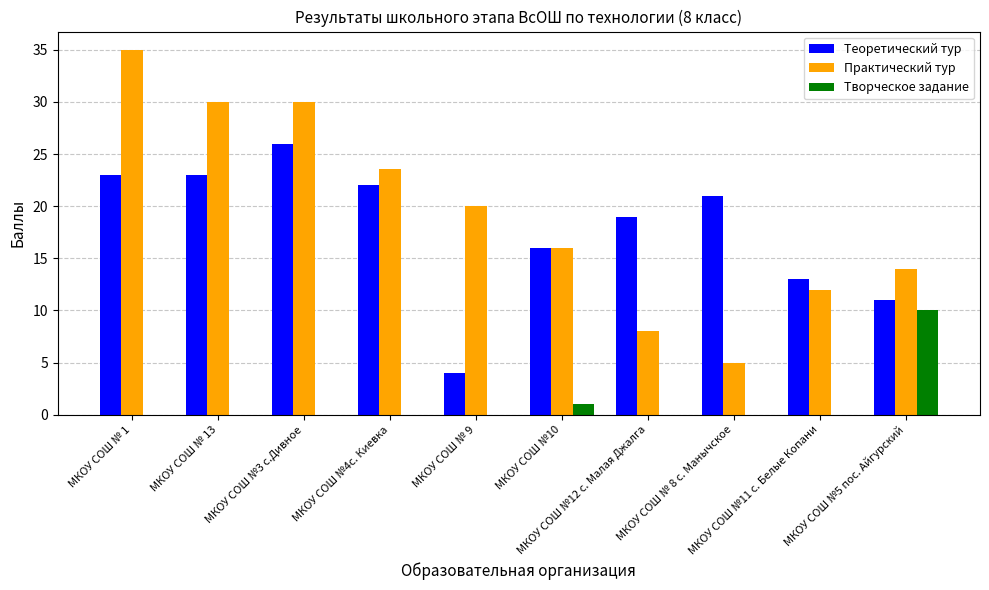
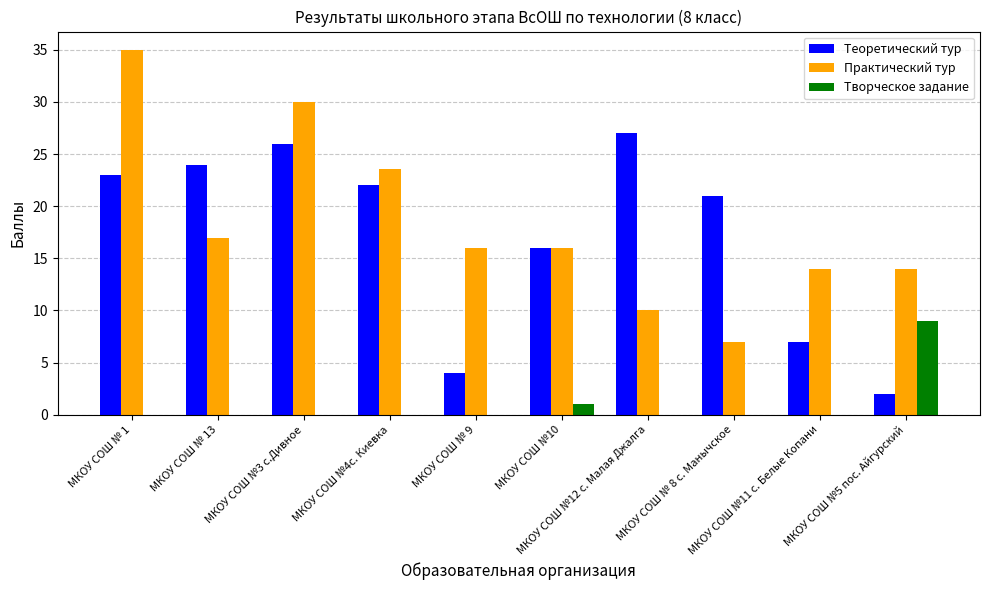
  {
    "Теоретический тур": {
      "МКОУ СОШ № 1": 23,
-     "МКОУ СОШ № 13": 23,
+     "МКОУ СОШ № 13": 24,
      "МКОУ СОШ №3 с.Дивное": 26,
      "МКОУ СОШ №4с. Киевка": 22,
      "МКОУ СОШ № 9": 4,
      "МКОУ СОШ №10": 16,
-     "МКОУ СОШ №12 с. Малая Джалга": 19,
+     "МКОУ СОШ №12 с. Малая Джалга": 27,
      "МКОУ СОШ № 8 с. Манычское": 21,
-     "МКОУ СОШ №11 с. Белые Копани": 13,
-     "МКОУ СОШ №5 пос. Айгурский": 11
+     "МКОУ СОШ №11 с. Белые Копани": 7,
+     "МКОУ СОШ №5 пос. Айгурский": 2
    },
    "Практический тур": {
      "МКОУ СОШ № 1": 35,
-     "МКОУ СОШ № 13": 30,
+     "МКОУ СОШ № 13": 17,
      "МКОУ СОШ №3 с.Дивное": 30,
      "МКОУ СОШ №4с. Киевка": 23.6,
-     "МКОУ СОШ № 9": 20,
+     "МКОУ СОШ № 9": 16,
      "МКОУ СОШ №10": 16,
-     "МКОУ СОШ №12 с. Малая Джалга": 8,
-     "МКОУ СОШ № 8 с. Манычское": 5,
-     "МКОУ СОШ №11 с. Белые Копани": 12,
+     "МКОУ СОШ №12 с. Малая Джалга": 10,
+     "МКОУ СОШ № 8 с. Манычское": 7,
+     "МКОУ СОШ №11 с. Белые Копани": 14,
      "МКОУ СОШ №5 пос. Айгурский": 14
    },
    "Творческое задание": {
      "МКОУ СОШ № 1": 0,
      "МКОУ СОШ № 13": 0,
      "МКОУ СОШ №3 с.Дивное": 0,
      "МКОУ СОШ №4с. Киевка": 0,
      "МКОУ СОШ № 9": 0,
      "МКОУ СОШ №10": 1,
      "МКОУ СОШ №12 с. Малая Джалга": 0,
      "МКОУ СОШ № 8 с. Манычское": 0,
      "МКОУ СОШ №11 с. Белые Копани": 0,
-     "МКОУ СОШ №5 пос. Айгурский": 10
+     "МКОУ СОШ №5 пос. Айгурский": 9
    }
  }
